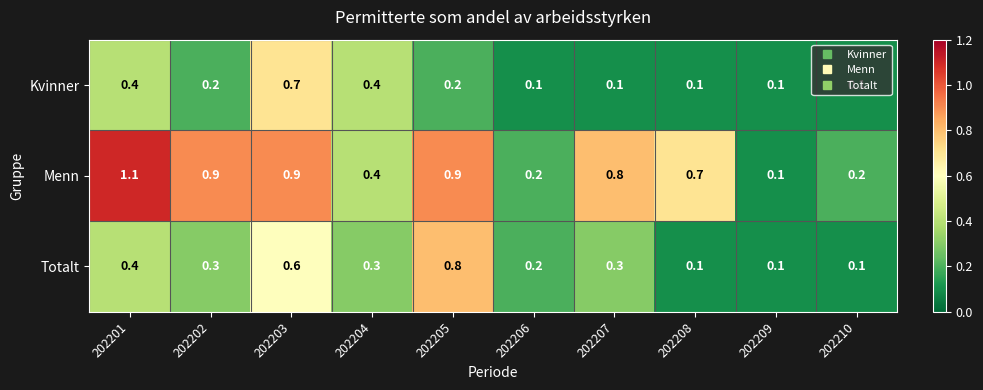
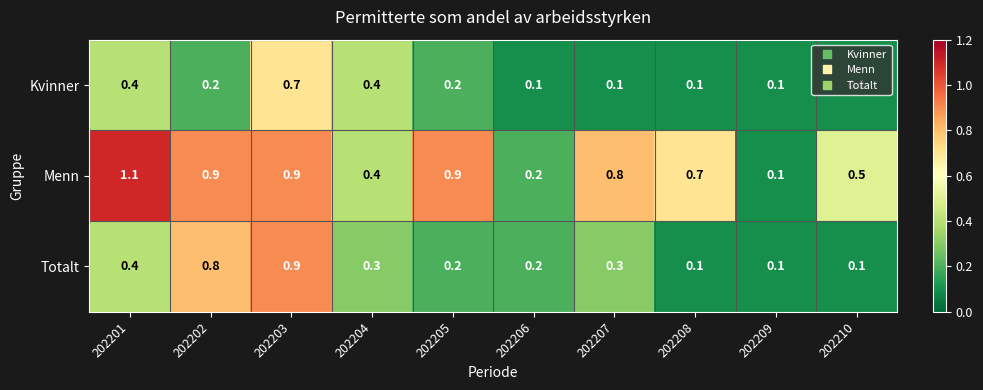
  {
    "Kvinner": {
      "202201": 0.4,
      "202202": 0.2,
      "202203": 0.7,
      "202204": 0.4,
      "202205": 0.2,
      "202206": 0.1,
      "202207": 0.1,
      "202208": 0.1,
      "202209": 0.1
    },
    "Menn": {
      "202201": 1.1,
      "202202": 0.9,
      "202203": 0.9,
      "202204": 0.4,
      "202205": 0.9,
      "202206": 0.2,
      "202207": 0.8,
      "202208": 0.7,
      "202209": 0.1,
-     "202210": 0.2
+     "202210": 0.5
    },
    "Totalt": {
      "202201": 0.4,
-     "202202": 0.3,
-     "202203": 0.6,
+     "202202": 0.8,
+     "202203": 0.9,
      "202204": 0.3,
-     "202205": 0.8,
+     "202205": 0.2,
      "202206": 0.2,
      "202207": 0.3,
      "202208": 0.1,
      "202209": 0.1,
      "202210": 0.1
    }
  }
